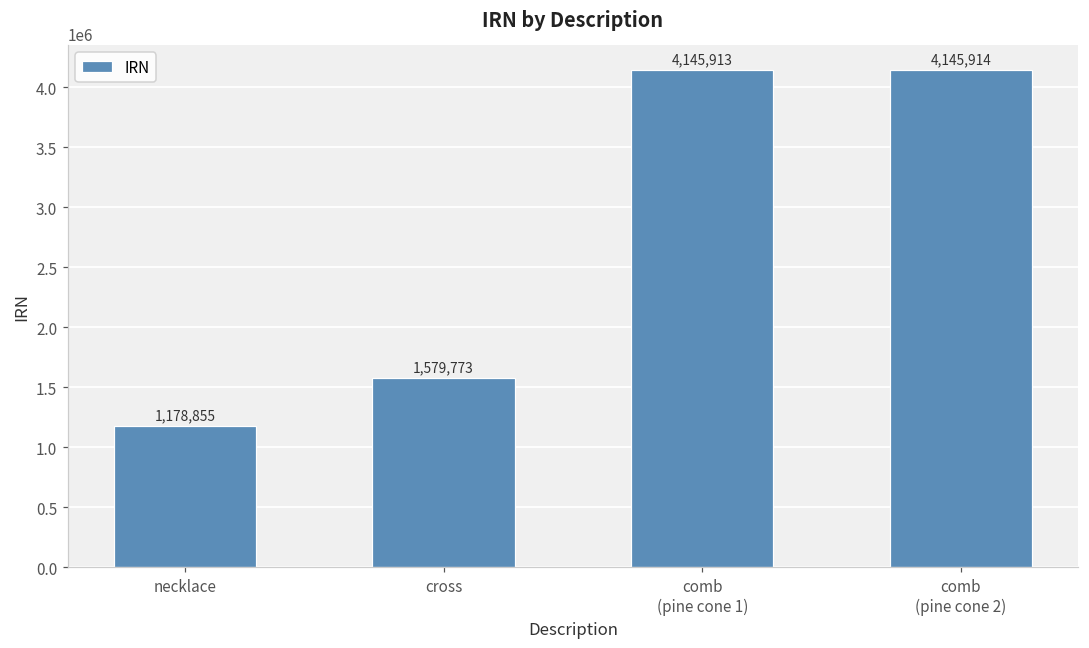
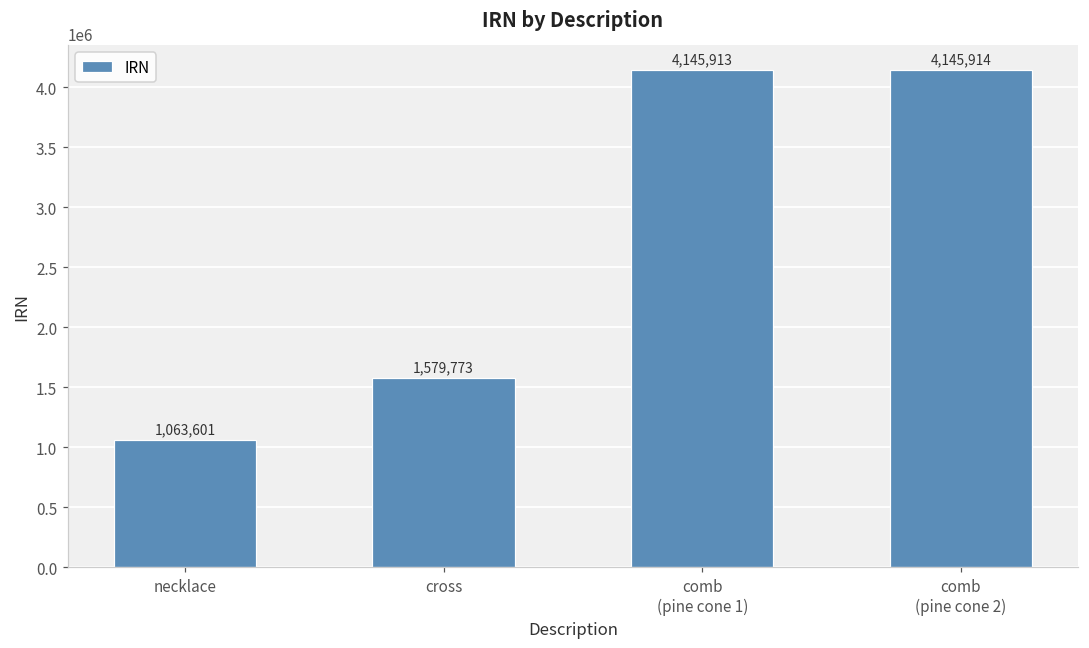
  {
-   "necklace": "1,178,855",
+   "necklace": "1,063,601",
    "cross": "1,579,773",
    "comb (pine cone 1)": "4,145,913",
    "comb (pine cone 2)": "4,145,914"
  }
